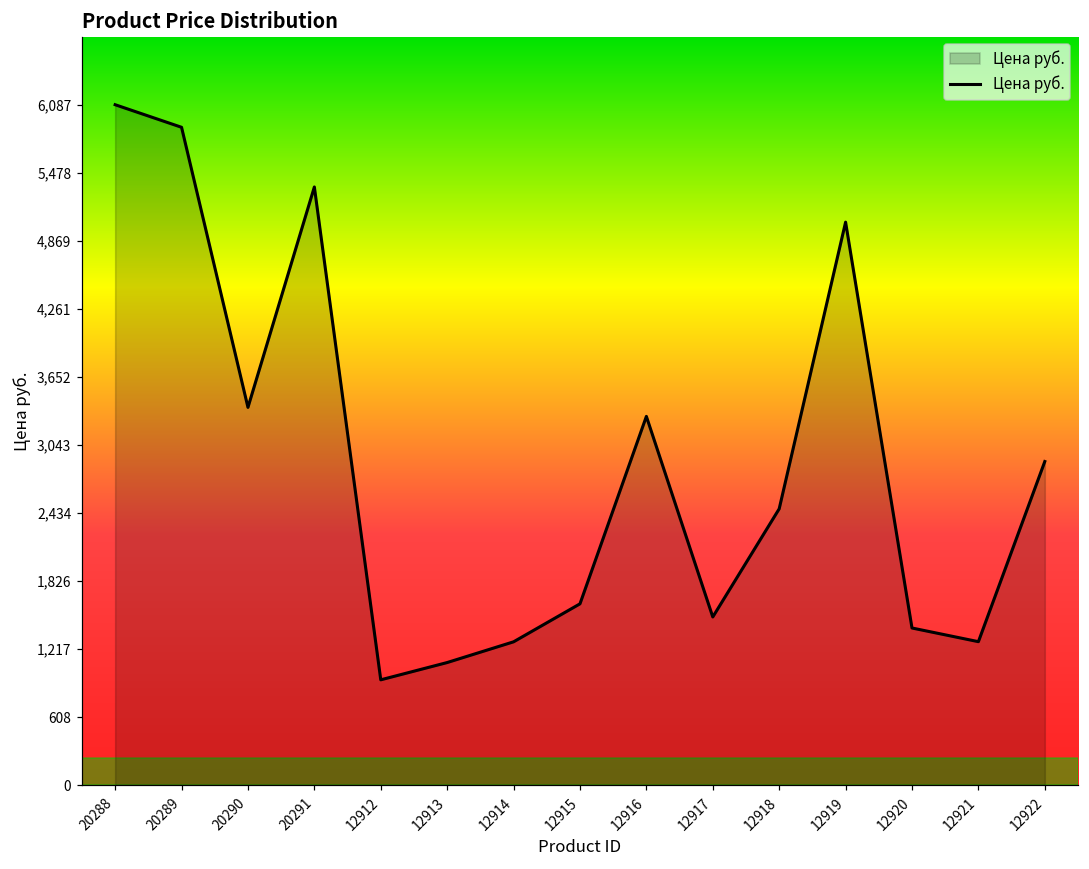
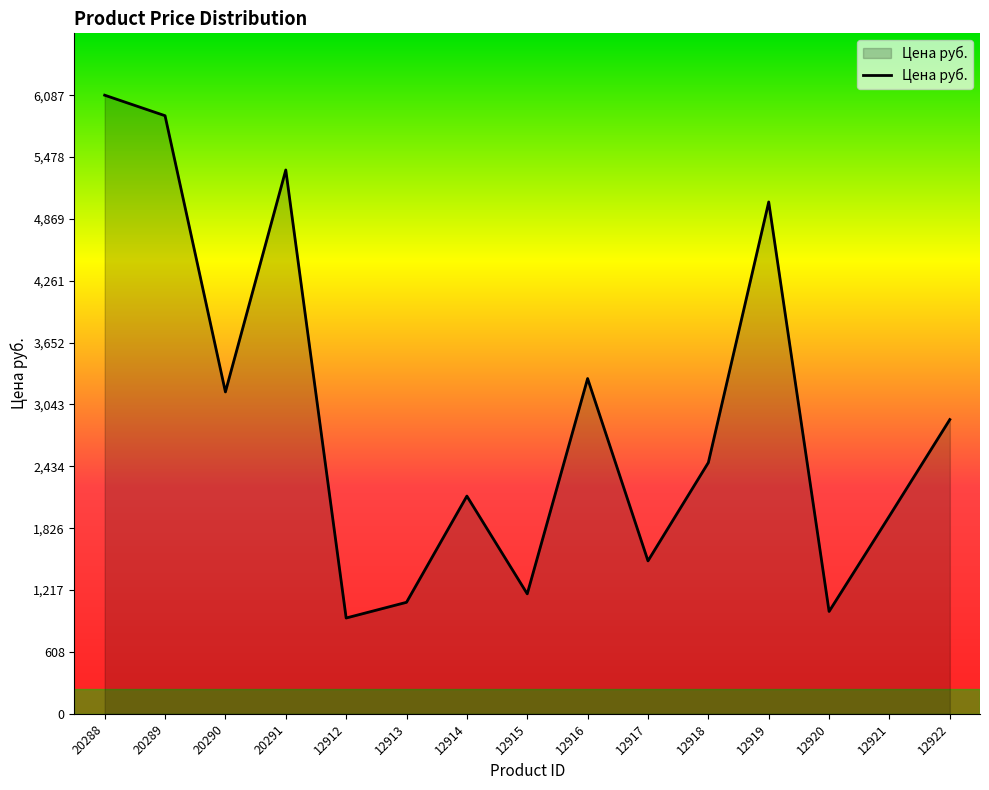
  {
    "20288": "6,090",
    "20289": "5,890",
-   "20290": "3,380",
+   "20290": "3,170",
    "20291": "5,350",
    "12912": "940",
    "12913": "1,100",
-   "12914": "1,280",
-   "12915": "1,620",
+   "12914": "2,140",
+   "12915": "1,180",
    "12916": "3,300",
    "12917": "1,500",
    "12918": "2,470",
    "12919": "5,040",
-   "12920": "1,410",
-   "12921": "1,280",
+   "12920": "1,010",
+   "12921": "1,950",
    "12922": "2,900"
  }
